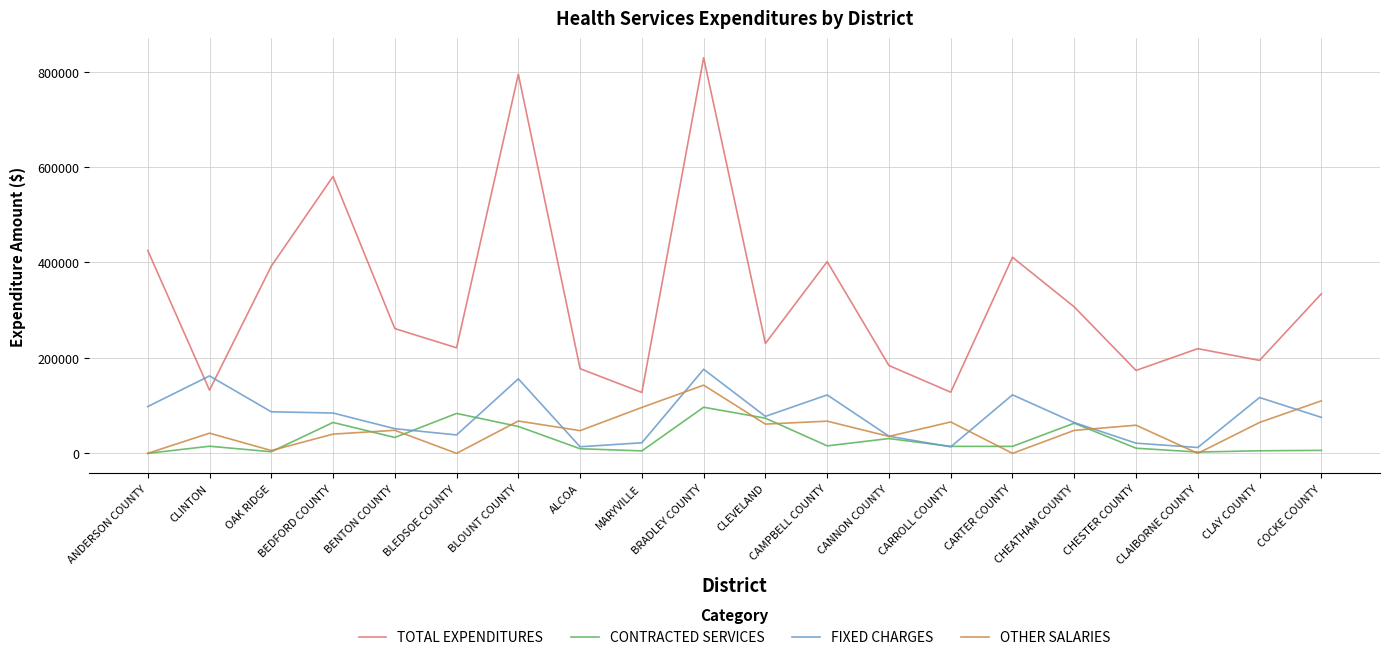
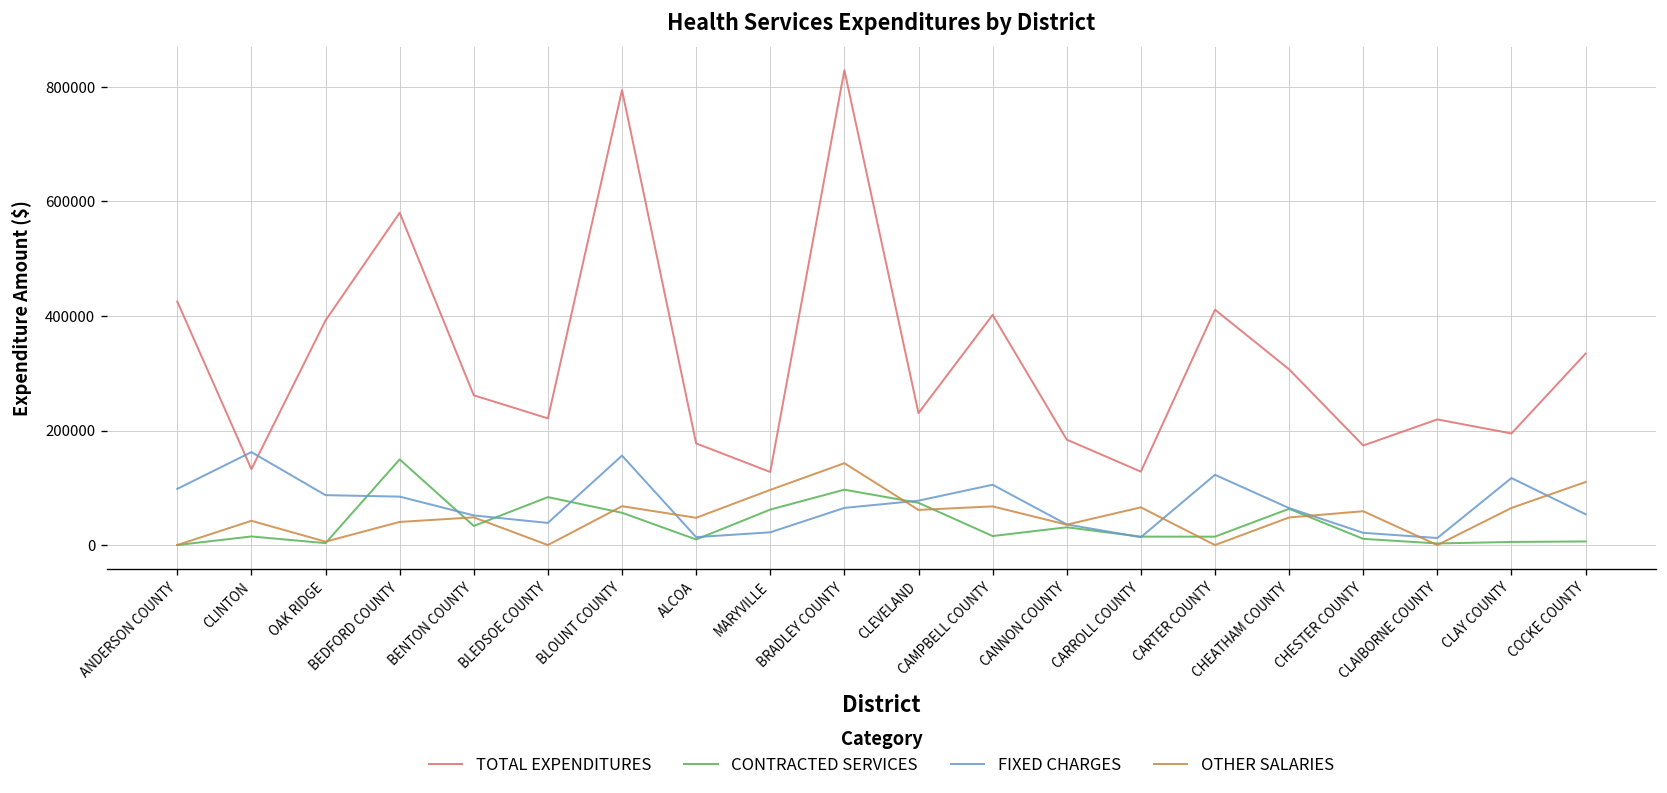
  {
    "CONTRACTED SERVICES": {
      "CLINTON": 10000,
-     "BEDFORD COUNTY": 60000,
+     "BEDFORD COUNTY": 150000,
      "BENTON COUNTY": 30000,
      "BLEDSOE COUNTY": 80000,
      "BLOUNT COUNTY": 60000,
-     "MARYVILLE": 10000,
+     "MARYVILLE": 60000,
      "BRADLEY COUNTY": 100000,
      "CAMPBELL COUNTY": 20000,
      "CARTER COUNTY": 10000,
      "CHESTER COUNTY": 10000,
      "CLAY COUNTY": 10000,
      "COCKE COUNTY": 10000
    },
    "FIXED CHARGES": {
      "ANDERSON COUNTY": 100000,
      "CLINTON": 160000,
      "OAK RIDGE": 90000,
      "BEDFORD COUNTY": 80000,
      "BLEDSOE COUNTY": 40000,
      "BLOUNT COUNTY": 160000,
      "MARYVILLE": 20000,
-     "BRADLEY COUNTY": 180000,
-     "CAMPBELL COUNTY": 120000,
+     "BRADLEY COUNTY": 60000,
+     "CAMPBELL COUNTY": 110000,
      "CARTER COUNTY": 120000,
      "CHESTER COUNTY": 20000,
      "CLAIBORNE COUNTY": 10000,
      "CLAY COUNTY": 120000,
-     "COCKE COUNTY": 80000
+     "COCKE COUNTY": 50000
    }
  }
